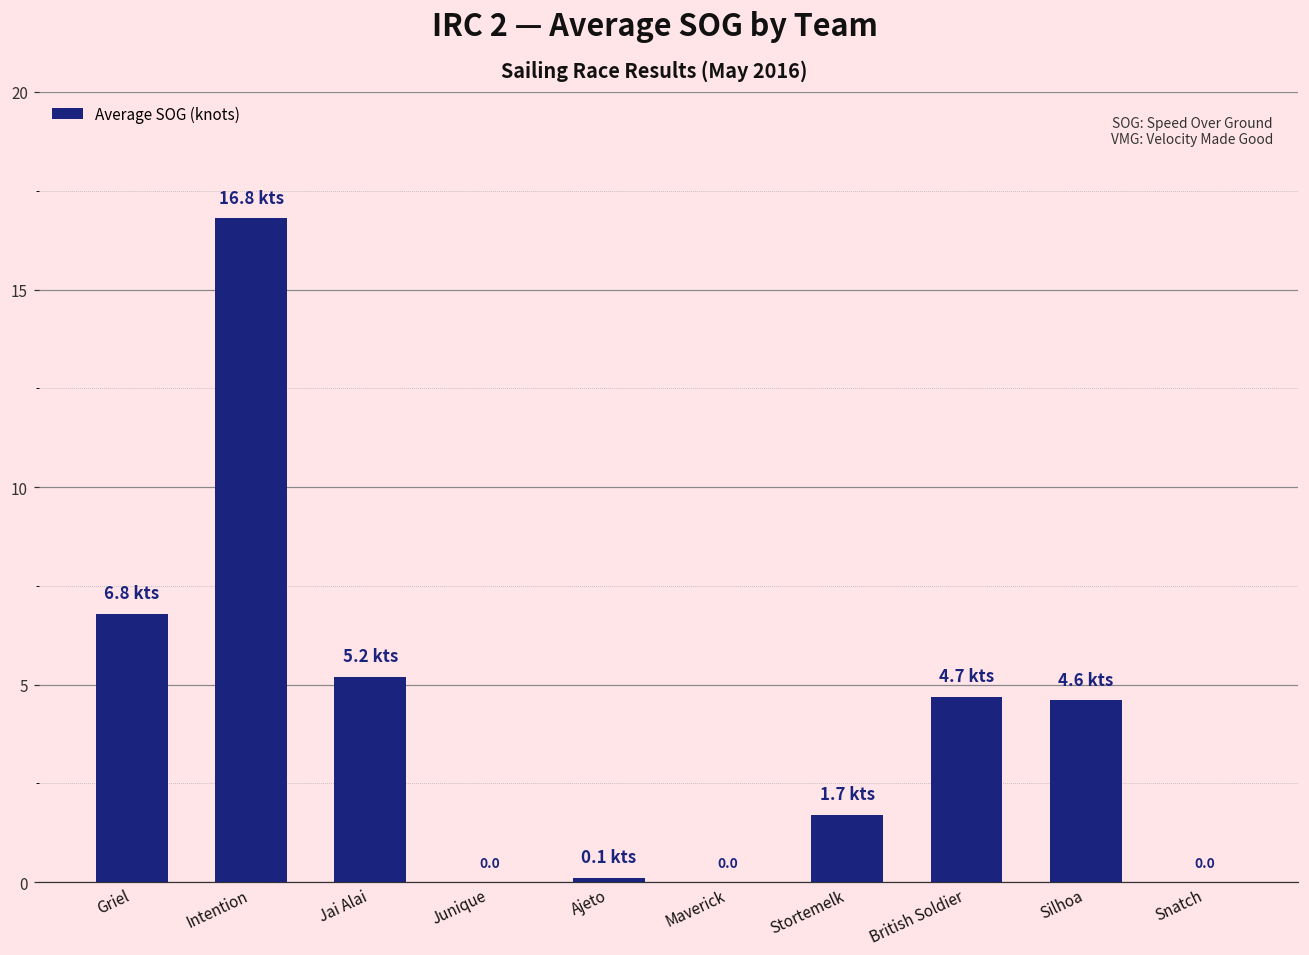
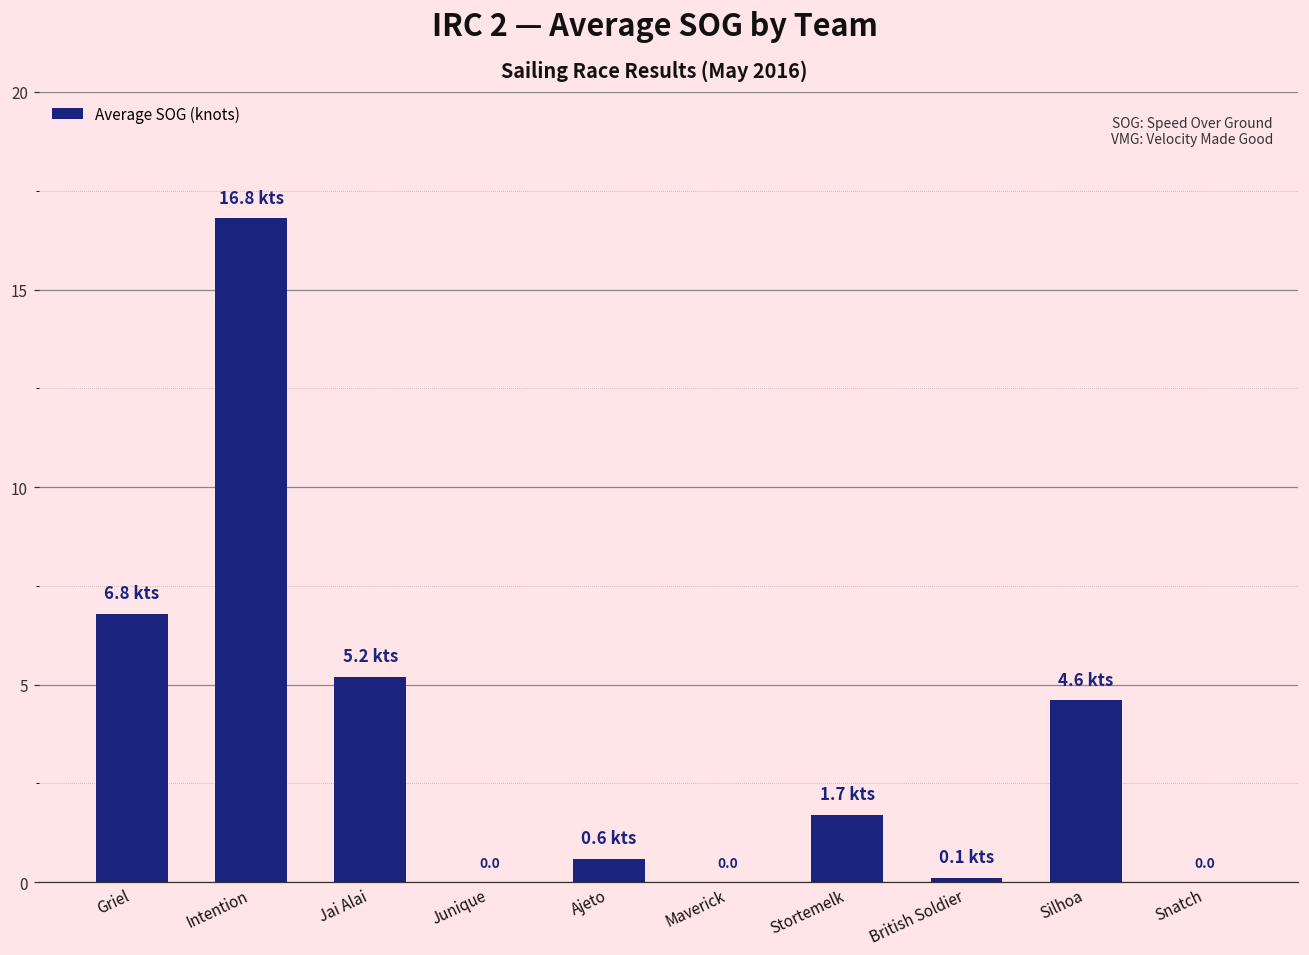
  {
    "Griel": 6.8,
    "Intention": 16.8,
    "Jai Alai": 5.2,
    "Junique": 0.0,
-   "Ajeto": 0.1,
+   "Ajeto": 0.6,
    "Maverick": 0.0,
    "Stortemelk": 1.7,
-   "British Soldier": 4.7,
+   "British Soldier": 0.1,
    "Silhoa": 4.6,
    "Snatch": 0.0
  }
